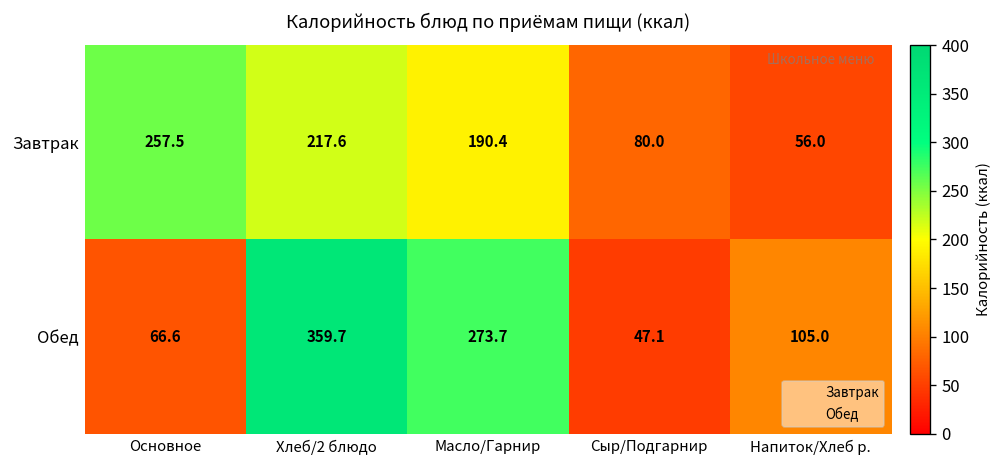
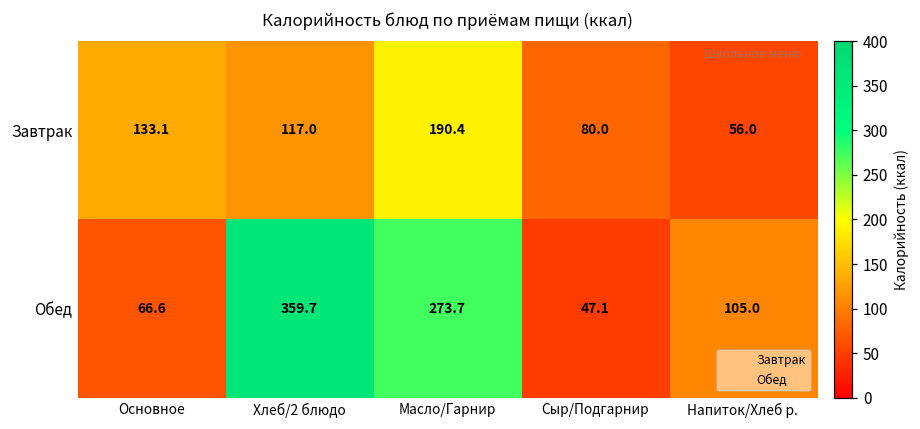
  {
    "Завтрак": {
-     "Основное": 257.5,
-     "Хлеб/2 блюдо": 217.6,
+     "Основное": 133.1,
+     "Хлеб/2 блюдо": 117.0,
      "Масло/Гарнир": 190.4,
      "Сыр/Подгарнир": 80.0
    },
    "Обед": {
      "Основное": 66.6,
      "Хлеб/2 блюдо": 359.7,
      "Масло/Гарнир": 273.7,
      "Сыр/Подгарнир": 47.1,
      "Напиток/Хлеб р.": 105.0
    }
  }
